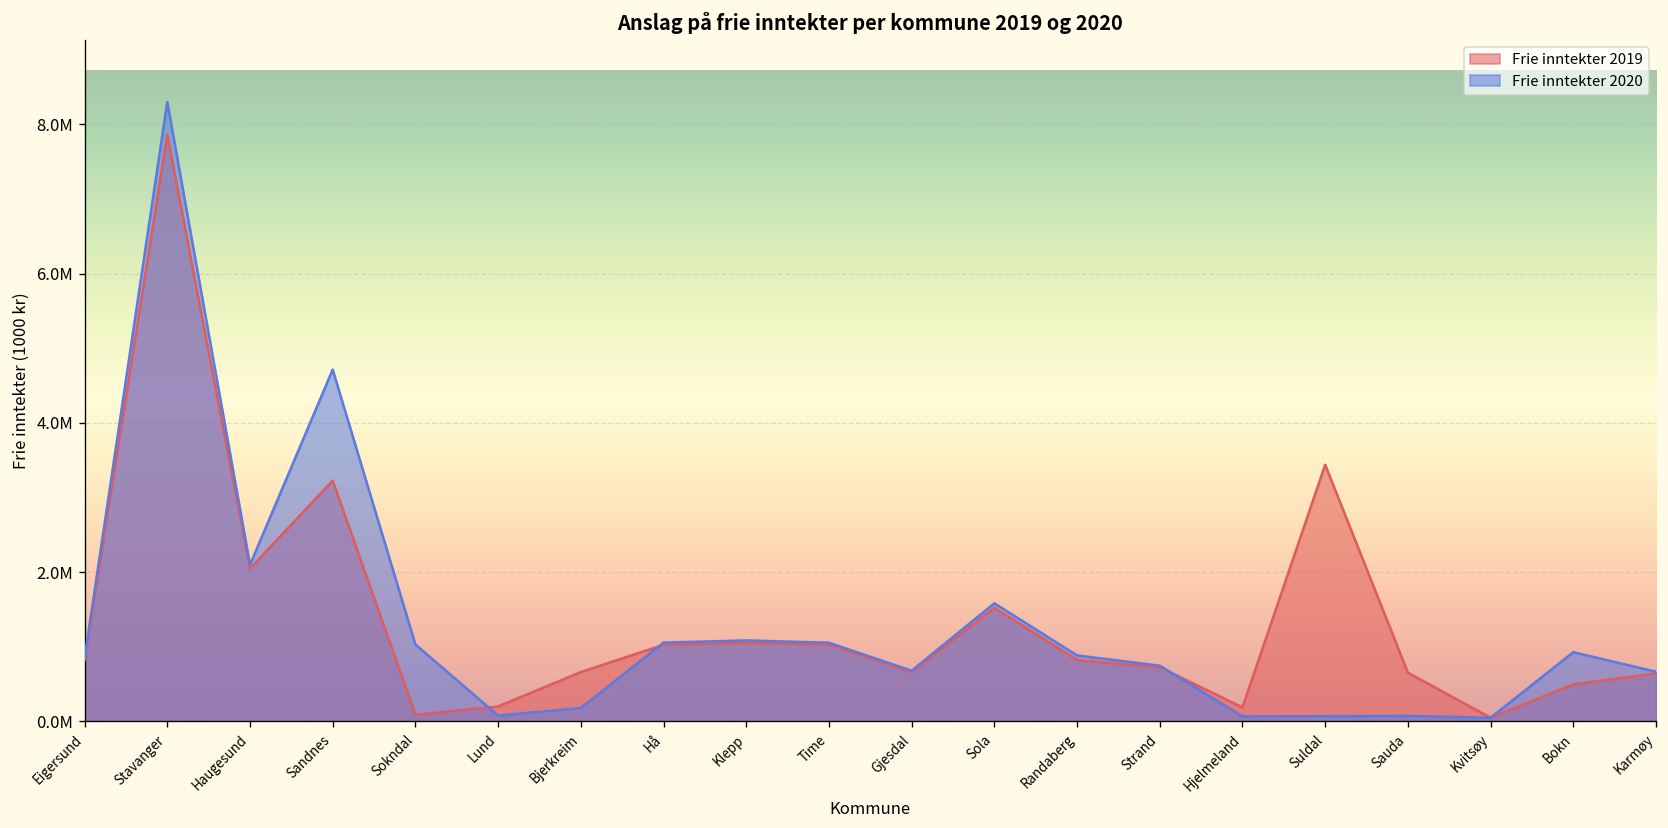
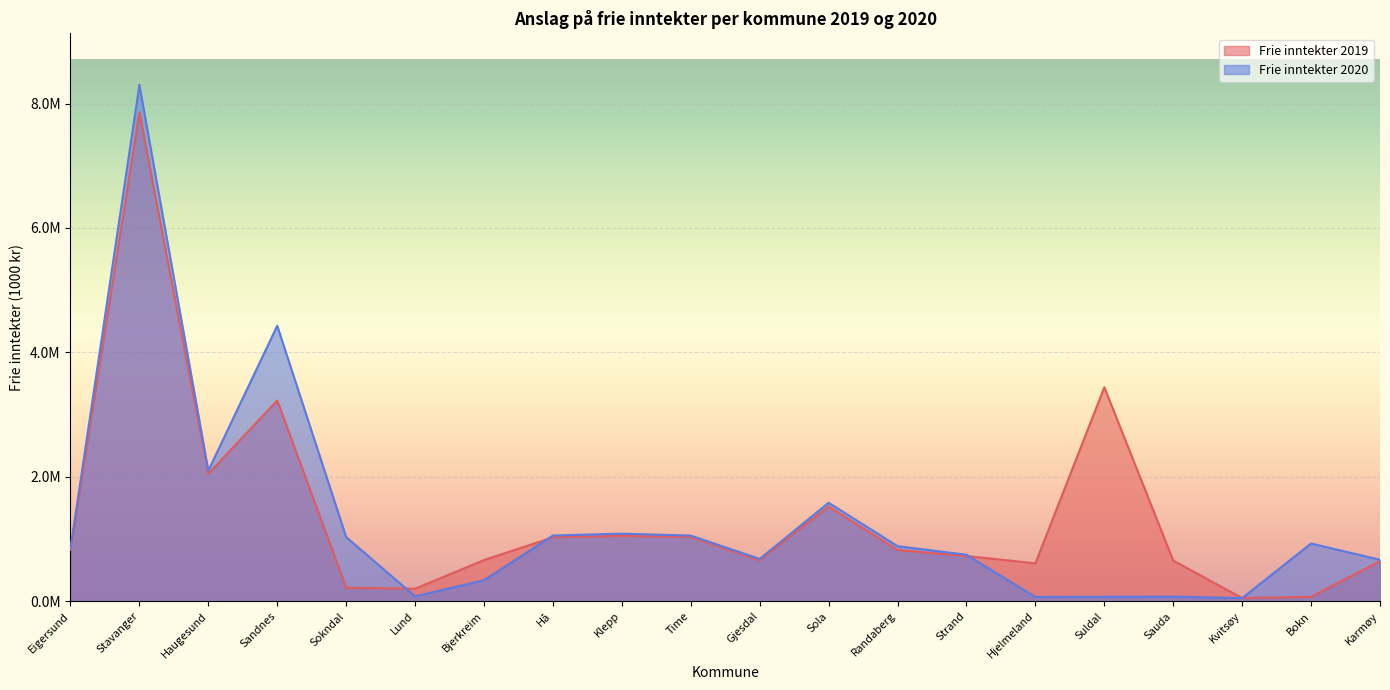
  {
    "Frie inntekter 2019": {
      "Stavanger": 7900000,
      "Haugesund": 2000000,
      "Sandnes": 3200000,
-     "Sokndal": 100000,
+     "Sokndal": 200000,
      "Lund": 200000,
      "Bjerkreim": 700000,
      "Sola": 1500000,
      "Randaberg": 800000,
-     "Hjelmeland": 200000,
+     "Hjelmeland": 600000,
      "Suldal": 3400000,
      "Sauda": 700000,
-     "Bokn": 500000
+     "Bokn": 100000
    },
    "Frie inntekter 2020": {
      "Stavanger": 8300000,
      "Haugesund": 2100000,
-     "Sandnes": 4700000,
+     "Sandnes": 4400000,
      "Sokndal": 1000000,
      "Lund": 100000,
-     "Bjerkreim": 200000,
+     "Bjerkreim": 300000,
      "Sola": 1600000,
      "Randaberg": 900000,
      "Hjelmeland": 100000,
      "Suldal": 100000,
      "Sauda": 100000,
      "Bokn": 900000
    }
  }
